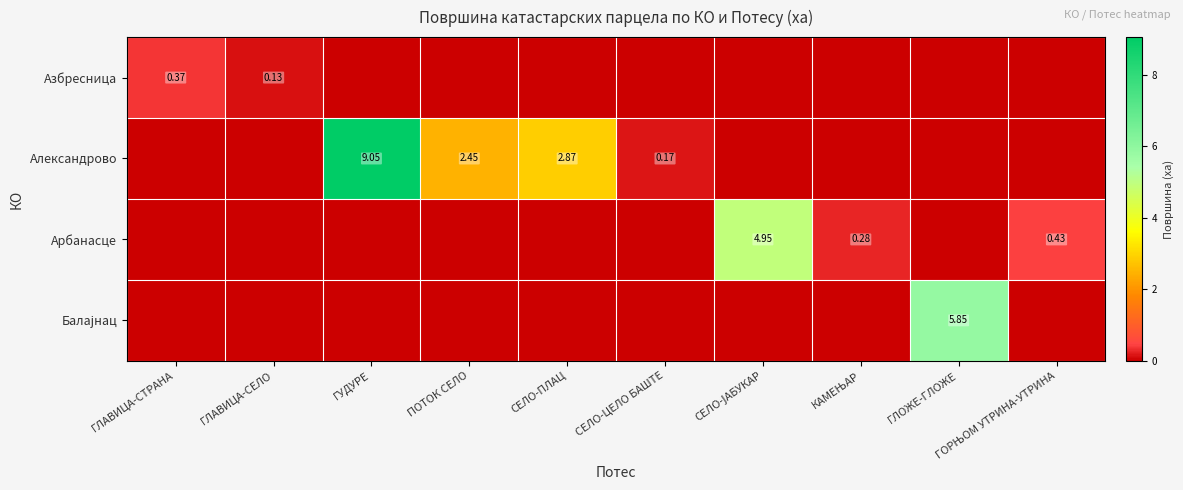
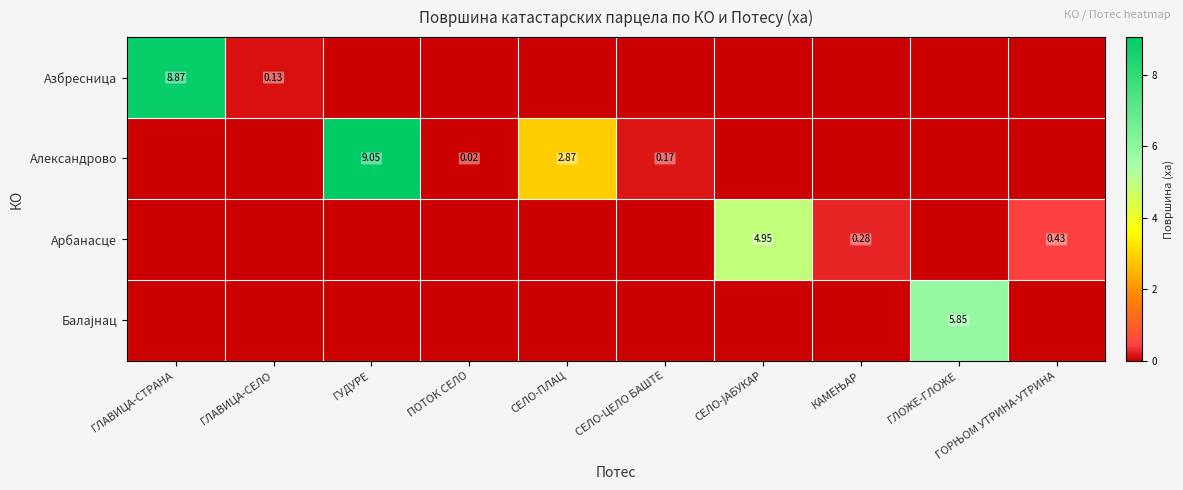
  {
    "Азбресница": {
-     "ГЛАВИЦА-СТРАНА": 0.37
+     "ГЛАВИЦА-СТРАНА": 8.87
    },
    "Александрово": {
-     "ПОТОК СЕЛО": 2.45
+     "ПОТОК СЕЛО": 0.02
    }
  }
